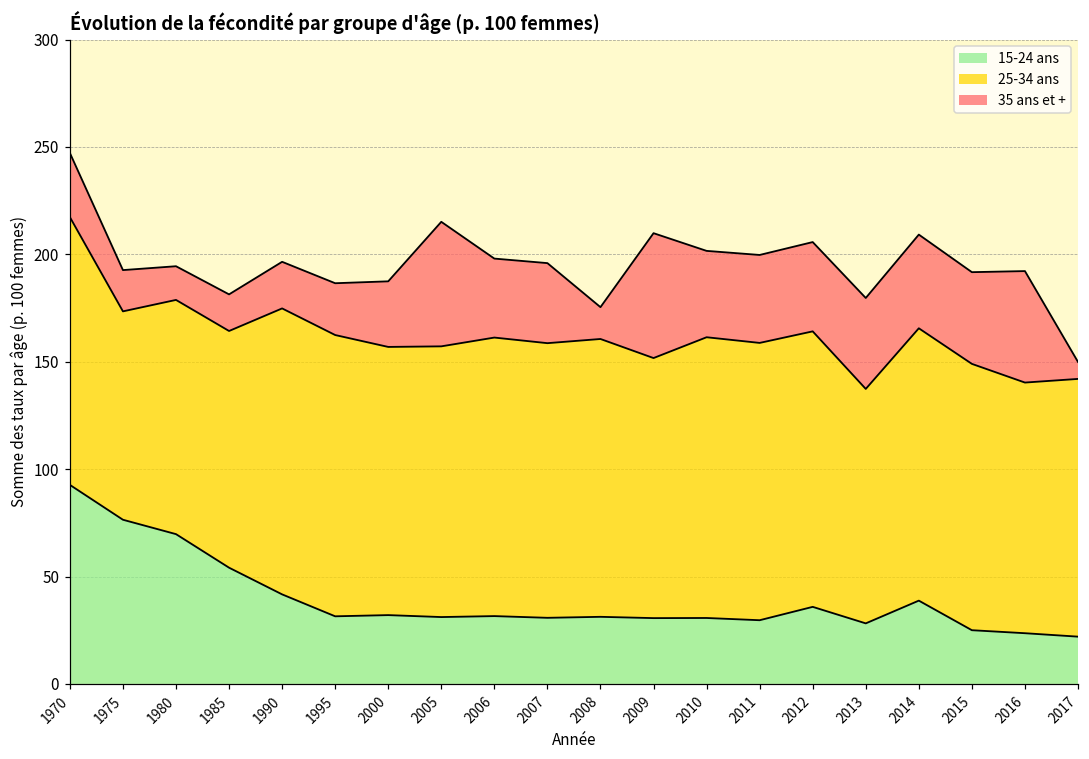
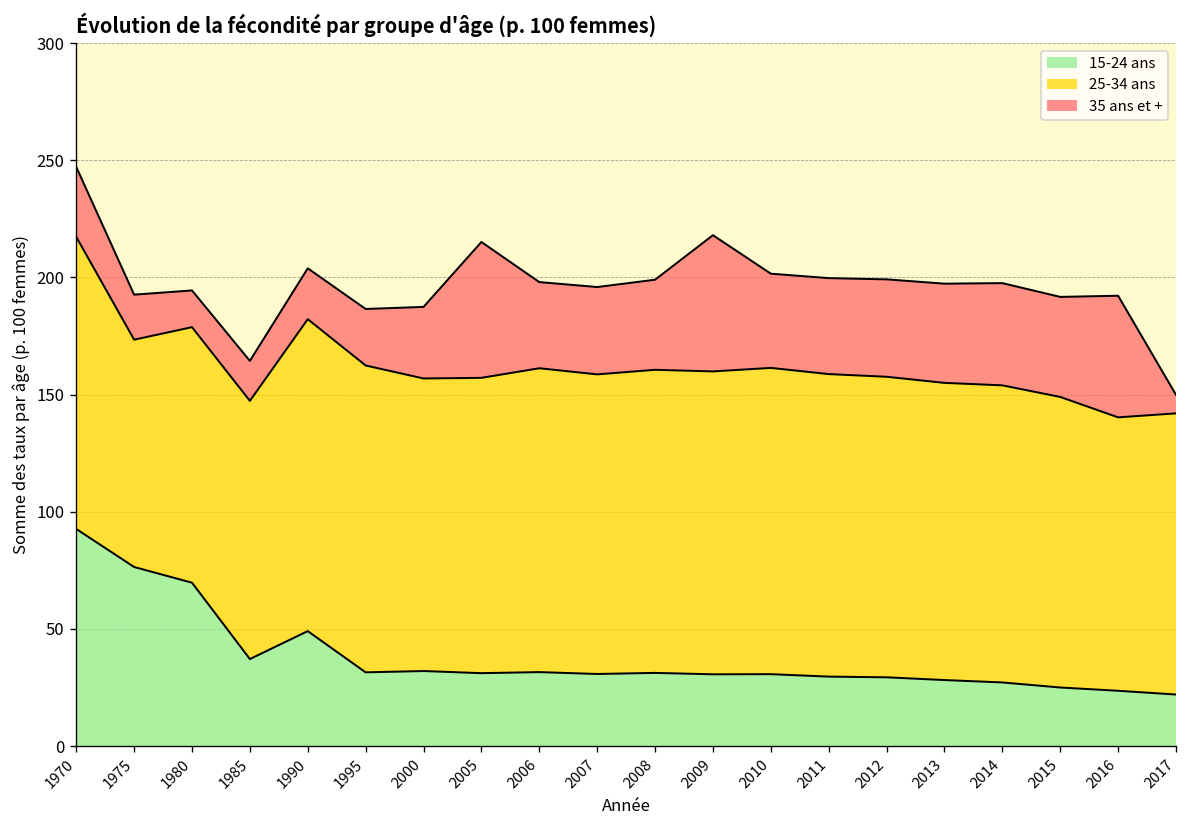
  {
    "15-24 ans": {
      "1970": 93,
      "1975": 76,
      "1980": 70,
-     "1985": 54,
-     "1990": 42,
+     "1985": 37,
+     "1990": 49,
      "1995": 31,
      "2000": 32,
      "2005": 31,
      "2006": 32,
      "2007": 31,
      "2008": 31,
      "2009": 31,
      "2010": 31,
      "2011": 30,
-     "2012": 36,
+     "2012": 29,
      "2013": 28,
-     "2014": 39,
+     "2014": 27,
      "2015": 25,
      "2016": 24,
      "2017": 22
    },
    "25-34 ans": {
      "1970": 125,
      "1975": 97,
      "1980": 109,
      "1985": 110,
      "1990": 133,
      "1995": 131,
      "2000": 125,
      "2005": 126,
      "2006": 130,
      "2007": 128,
      "2008": 129,
-     "2009": 121,
+     "2009": 129,
      "2010": 131,
      "2011": 129,
      "2012": 128,
-     "2013": 109,
+     "2013": 127,
      "2014": 127,
      "2015": 124,
      "2016": 117,
      "2017": 120
    },
    "35 ans et +": {
      "1970": 30,
      "1975": 19,
      "1980": 16,
      "1985": 17,
      "1990": 22,
      "1995": 24,
      "2000": 31,
      "2005": 58,
      "2006": 37,
      "2007": 37,
-     "2008": 15,
+     "2008": 38,
      "2009": 58,
      "2010": 40,
      "2011": 41,
      "2012": 42,
      "2013": 42,
      "2014": 44,
      "2015": 43,
      "2016": 52,
      "2017": 8
    }
  }
